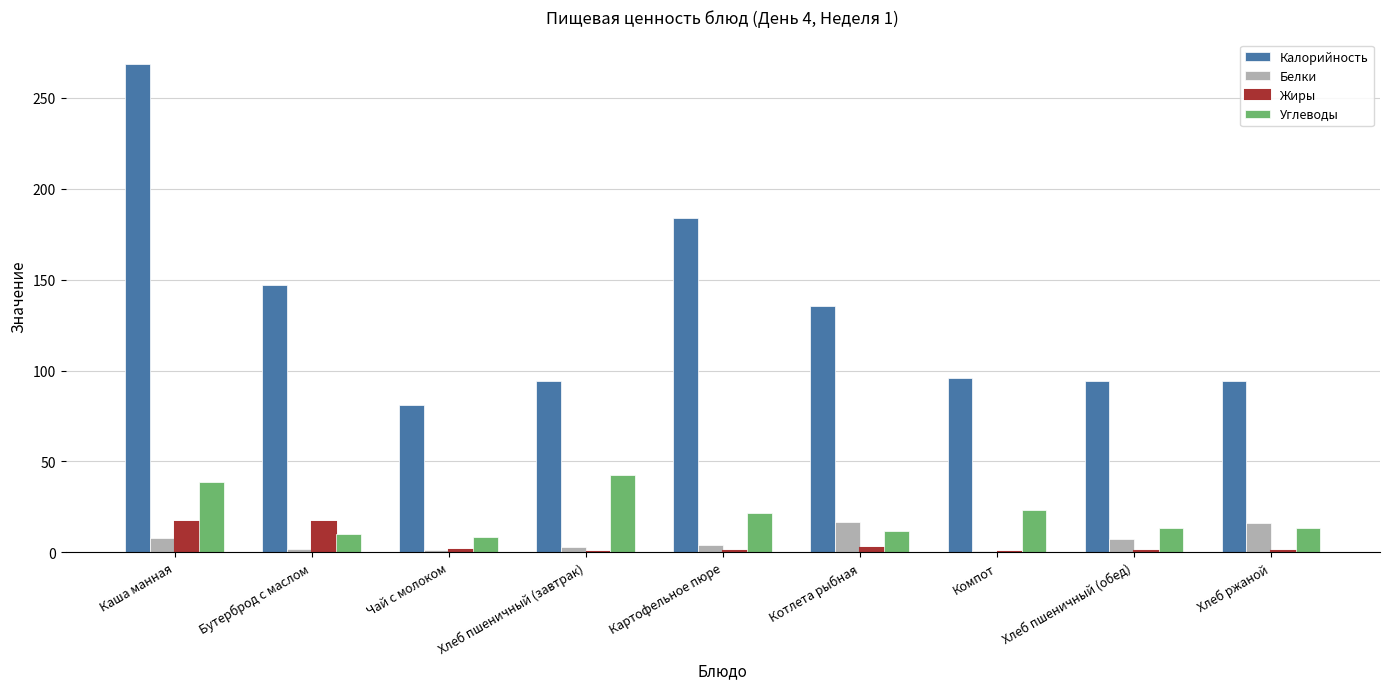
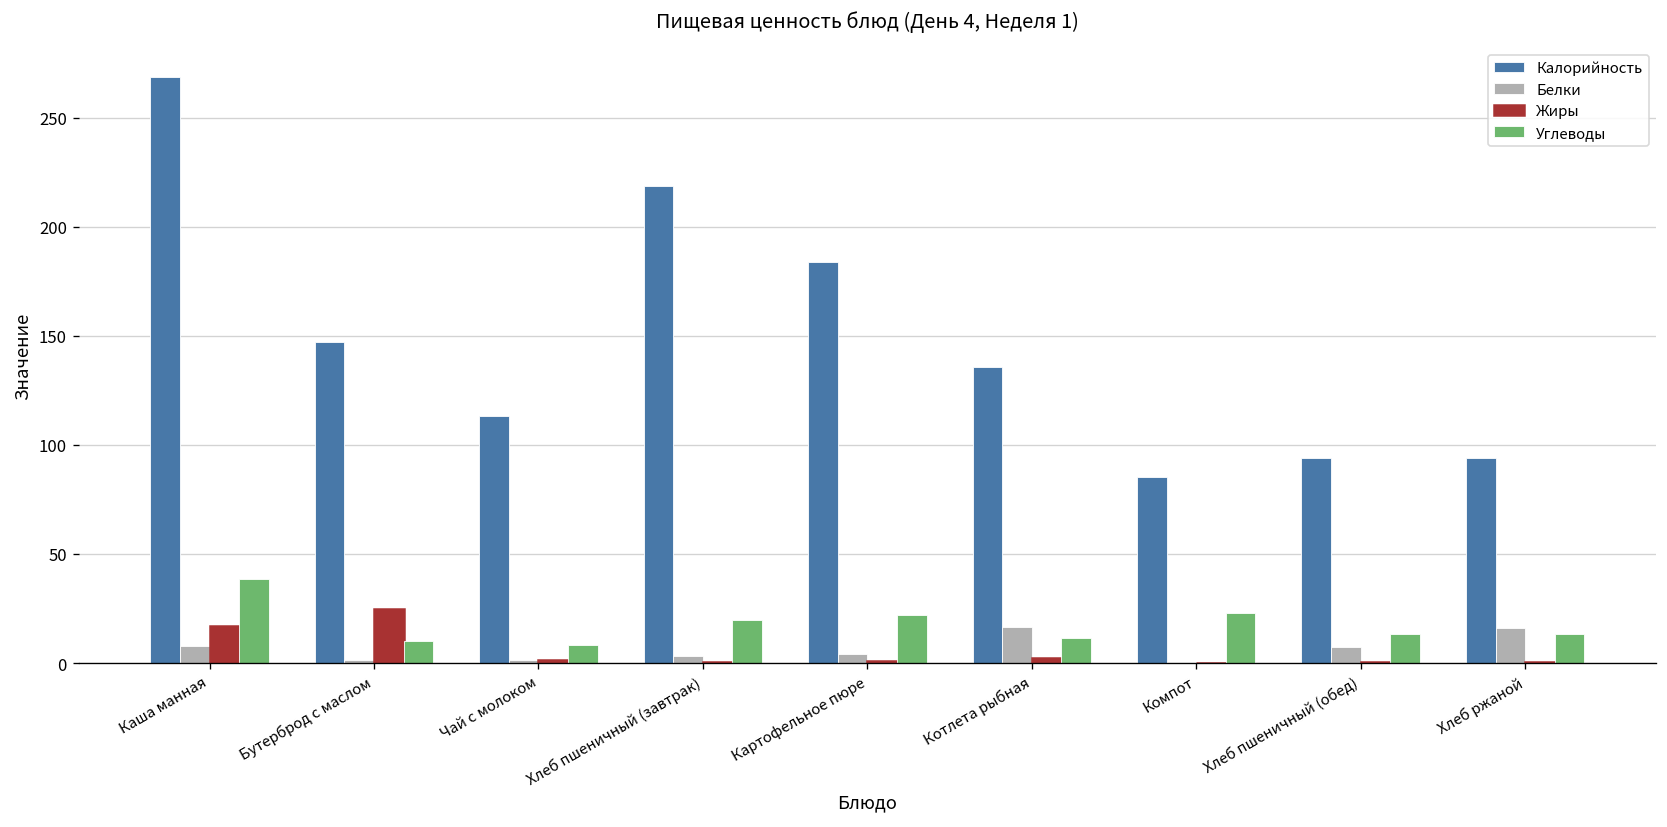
  {
    "Калорийность": {
      "Каша манная": 269,
      "Бутерброд с маслом": 147,
-     "Чай с молоком": 81,
-     "Хлеб пшеничный (завтрак)": 94,
+     "Чай с молоком": 113,
+     "Хлеб пшеничный (завтрак)": 219,
      "Картофельное пюре": 184,
      "Котлета рыбная": 136,
-     "Компот": 96,
+     "Компот": 85,
      "Хлеб пшеничный (обед)": 94,
      "Хлеб ржаной": 94
    },
    "Белки": {
      "Каша манная": 8,
      "Бутерброд с маслом": 2,
      "Чай с молоком": 2,
      "Хлеб пшеничный (завтрак)": 3,
      "Картофельное пюре": 4,
      "Котлета рыбная": 17,
      "Хлеб пшеничный (обед)": 7,
      "Хлеб ржаной": 16
    },
    "Жиры": {
      "Каша манная": 17,
-     "Бутерброд с маслом": 17,
+     "Бутерброд с маслом": 25,
      "Котлета рыбная": 3
    },
    "Углеводы": {
      "Каша манная": 39,
      "Бутерброд с маслом": 10,
      "Чай с молоком": 8,
-     "Хлеб пшеничный (завтрак)": 42,
+     "Хлеб пшеничный (завтрак)": 20,
      "Картофельное пюре": 22,
      "Котлета рыбная": 12,
      "Компот": 23,
      "Хлеб пшеничный (обед)": 13,
      "Хлеб ржаной": 13
    }
  }
